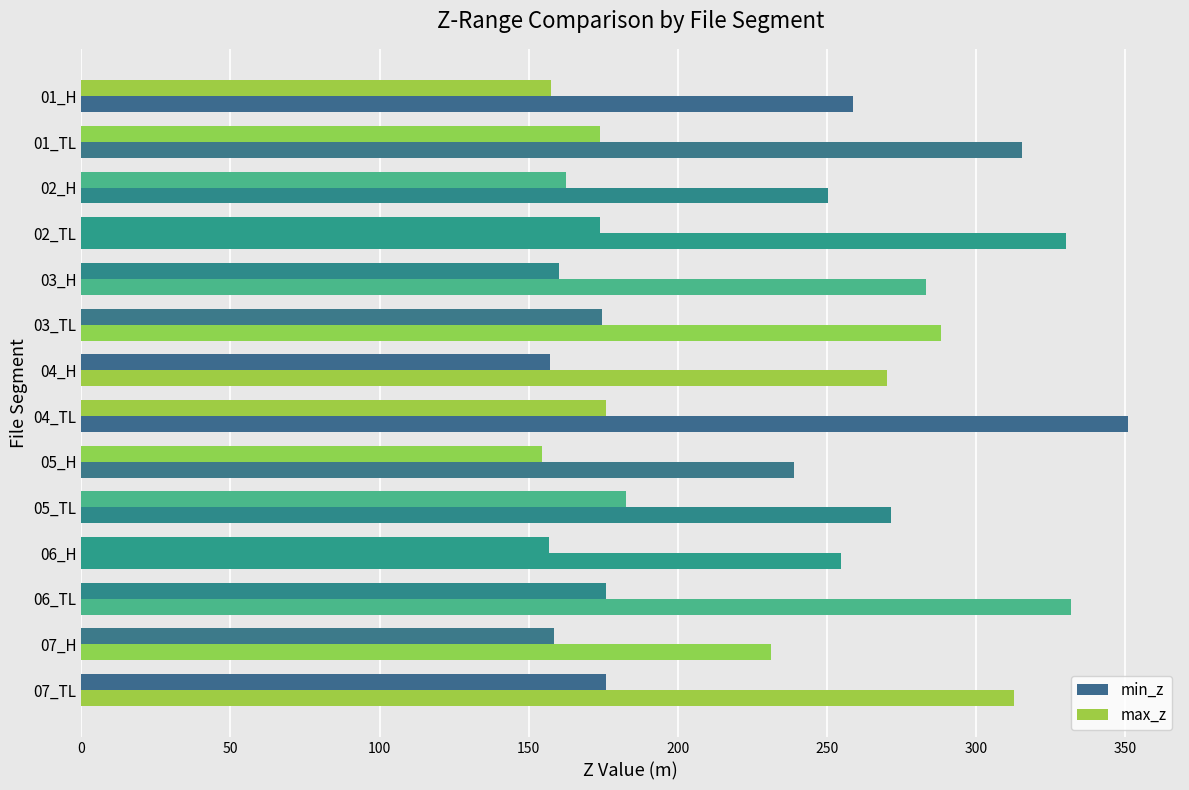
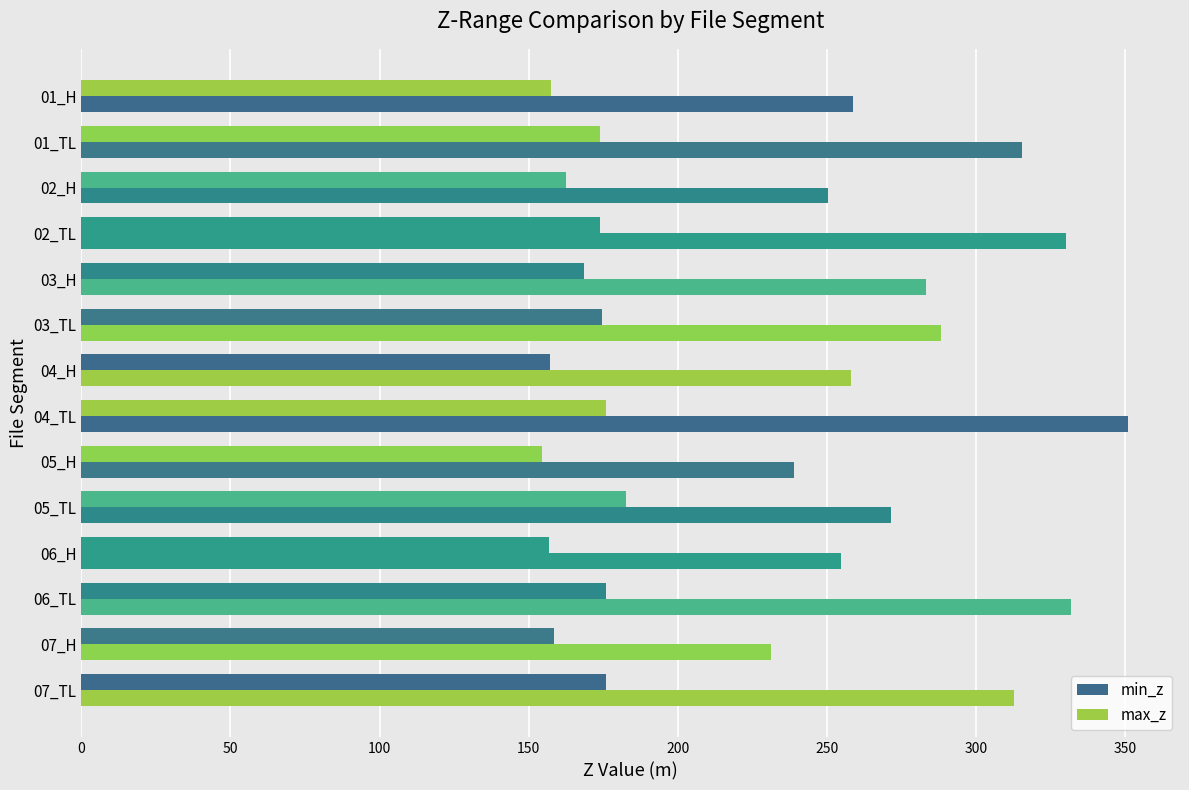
  {
    "min_z": {
      "01_H": 158,
      "01_TL": 174,
      "02_H": 163,
      "02_TL": 174,
-     "03_H": 160,
+     "03_H": 169,
      "03_TL": 175,
      "04_H": 157,
      "04_TL": 176,
      "05_H": 155,
      "05_TL": 183,
      "06_H": 157,
      "06_TL": 176,
      "07_H": 159,
      "07_TL": 176
    },
    "max_z": {
      "01_H": 259,
      "01_TL": 316,
      "02_H": 250,
      "02_TL": 330,
      "03_H": 283,
      "03_TL": 288,
-     "04_H": 270,
+     "04_H": 258,
      "04_TL": 351,
      "05_H": 239,
      "05_TL": 272,
      "06_H": 255,
      "06_TL": 332,
      "07_H": 231,
      "07_TL": 313
    }
  }
